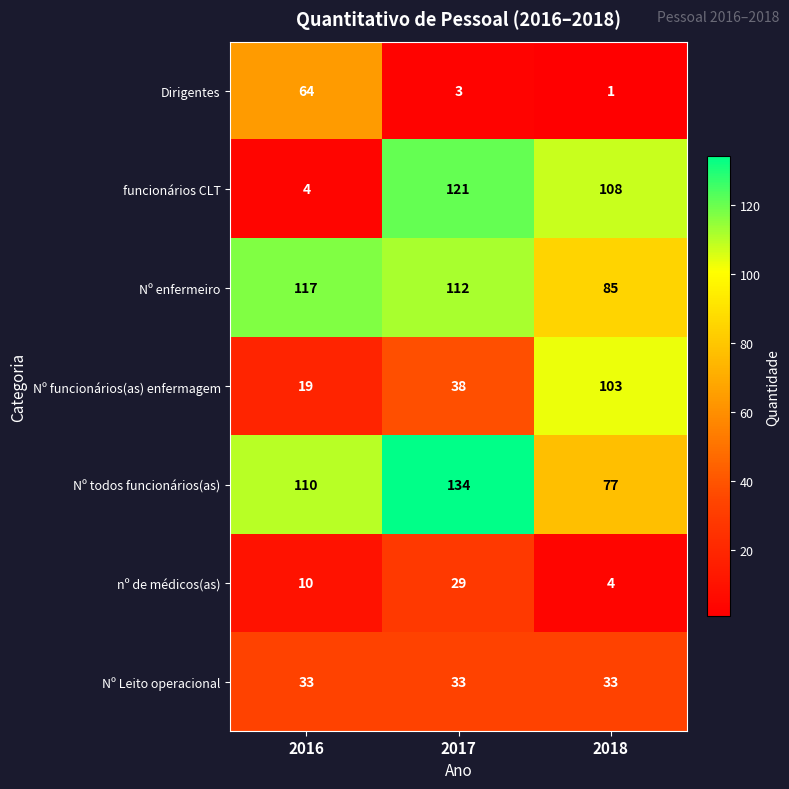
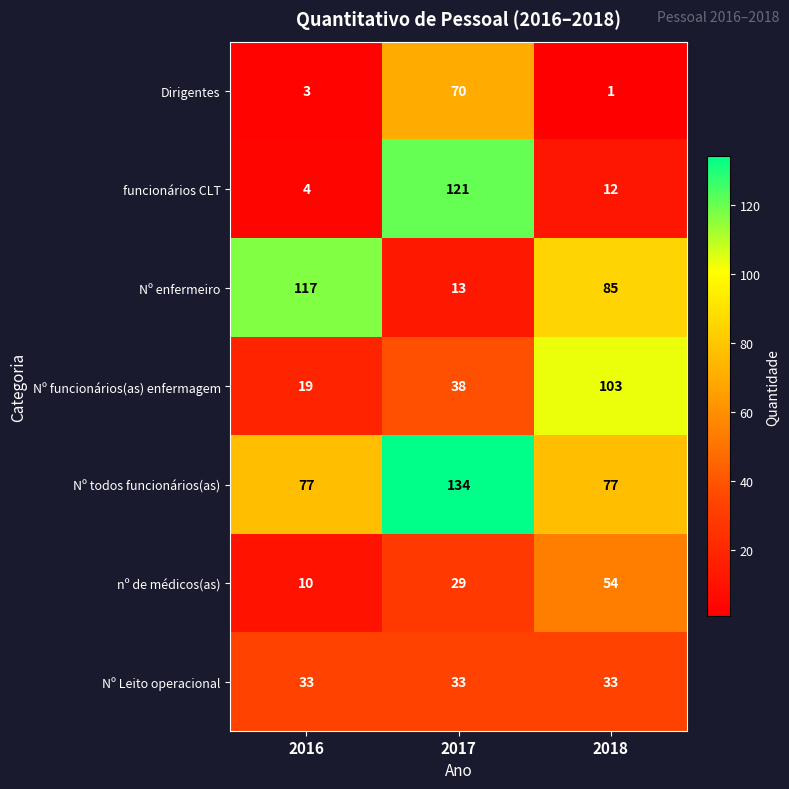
  {
    "Dirigentes": {
-     "2016": 64,
-     "2017": 3,
+     "2016": 3,
+     "2017": 70,
      "2018": 1
    },
    "funcionários CLT": {
      "2016": 4,
      "2017": 121,
-     "2018": 108
+     "2018": 12
    },
    "Nº enfermeiro": {
      "2016": 117,
-     "2017": 112,
+     "2017": 13,
      "2018": 85
    },
    "Nº funcionários(as) enfermagem": {
      "2016": 19,
      "2017": 38,
      "2018": 103
    },
    "Nº todos funcionários(as)": {
-     "2016": 110,
+     "2016": 77,
      "2017": 134,
      "2018": 77
    },
    "nº de médicos(as)": {
      "2016": 10,
      "2017": 29,
-     "2018": 4
+     "2018": 54
    },
    "Nº Leito operacional": {
      "2016": 33,
      "2017": 33,
      "2018": 33
    }
  }
